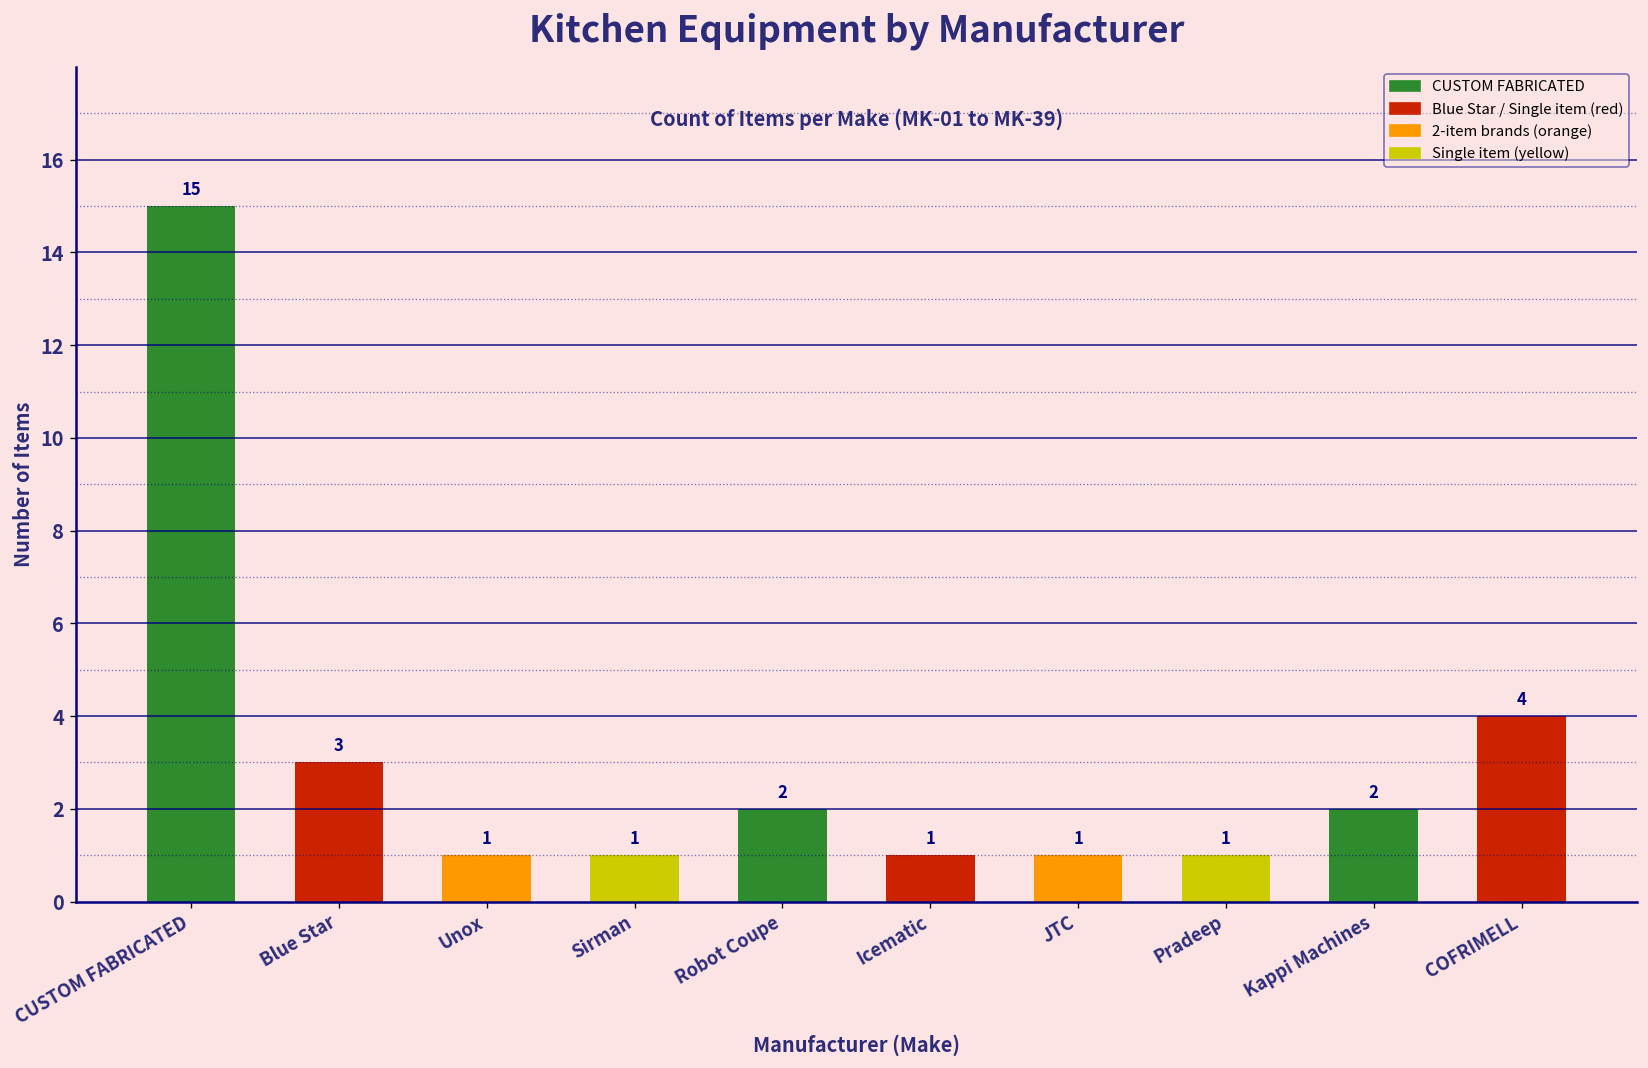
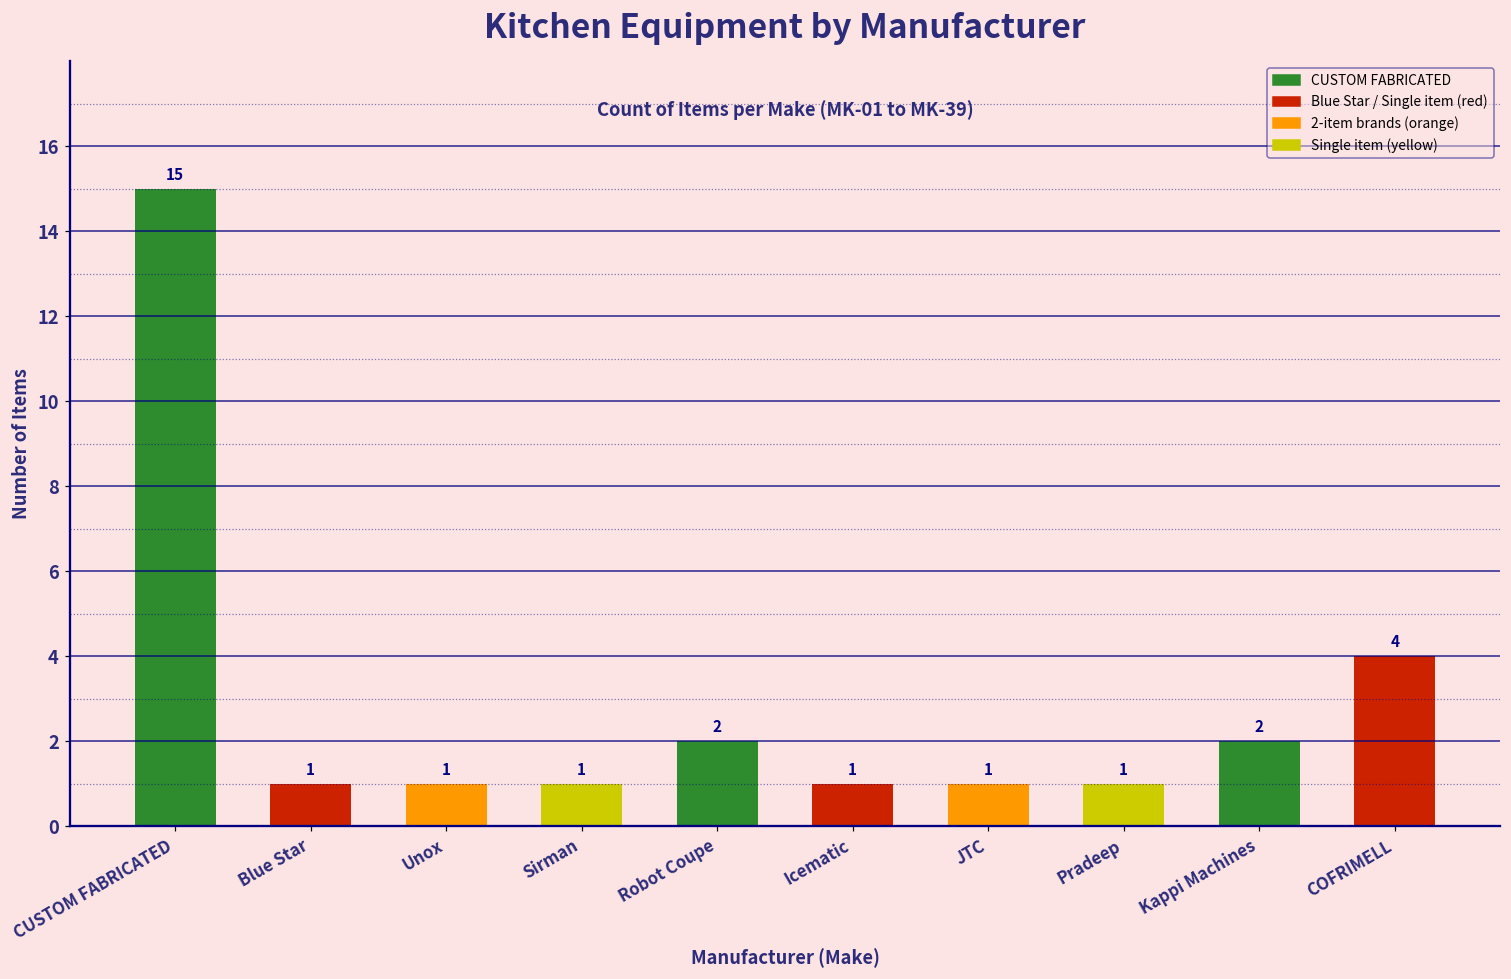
  {
    "CUSTOM FABRICATED": 15,
-   "Blue Star": 3,
+   "Blue Star": 1,
    "Unox": 1,
    "Sirman": 1,
    "Robot Coupe": 2,
    "Icematic": 1,
    "JTC": 1,
    "Pradeep": 1,
    "Kappi Machines": 2,
    "COFRIMELL": 4
  }
